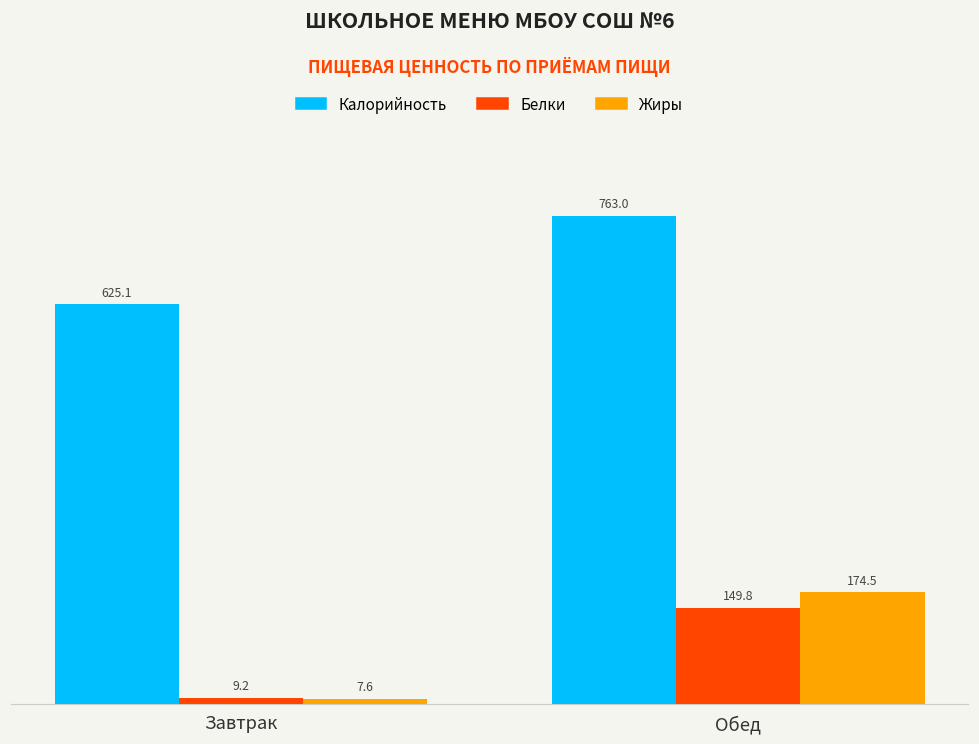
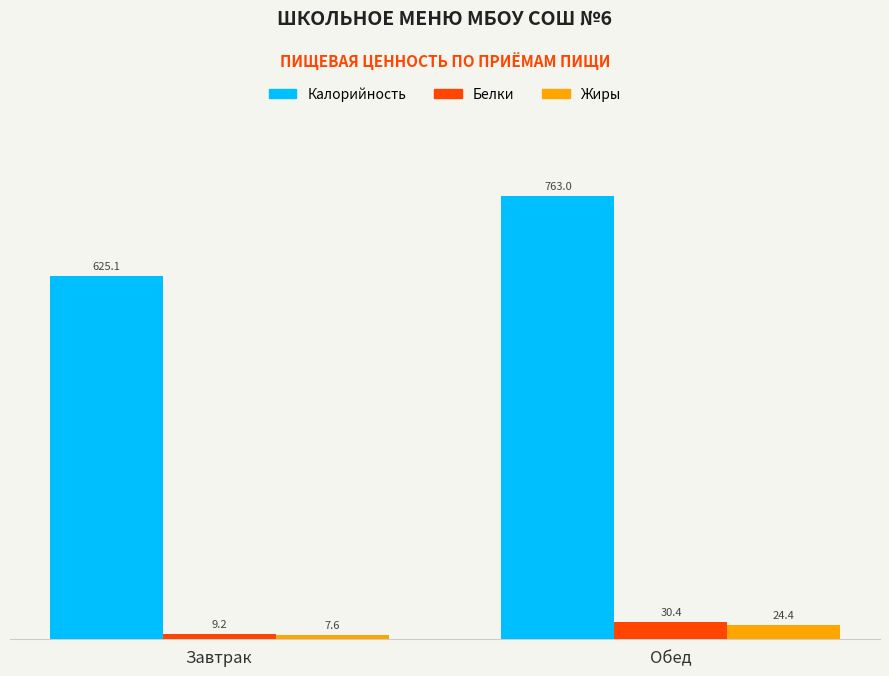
  {
    "Калорийность": {
      "Завтрак": 625.1,
      "Обед": 763.0
    },
    "Белки": {
      "Завтрак": 9.2,
-     "Обед": 149.8
+     "Обед": 30.4
    },
    "Жиры": {
      "Завтрак": 7.6,
-     "Обед": 174.5
+     "Обед": 24.4
    }
  }
